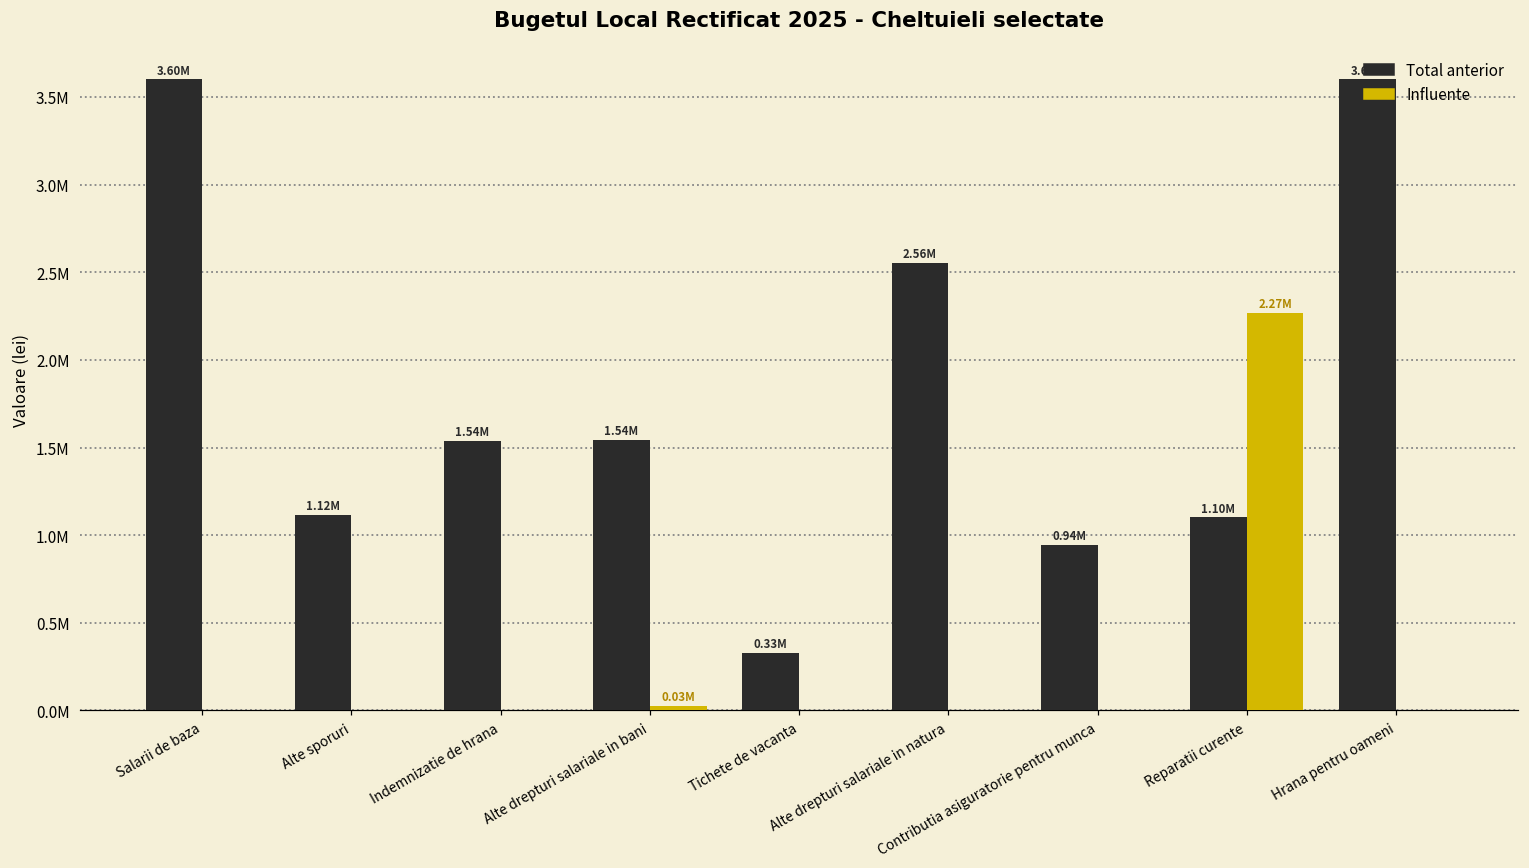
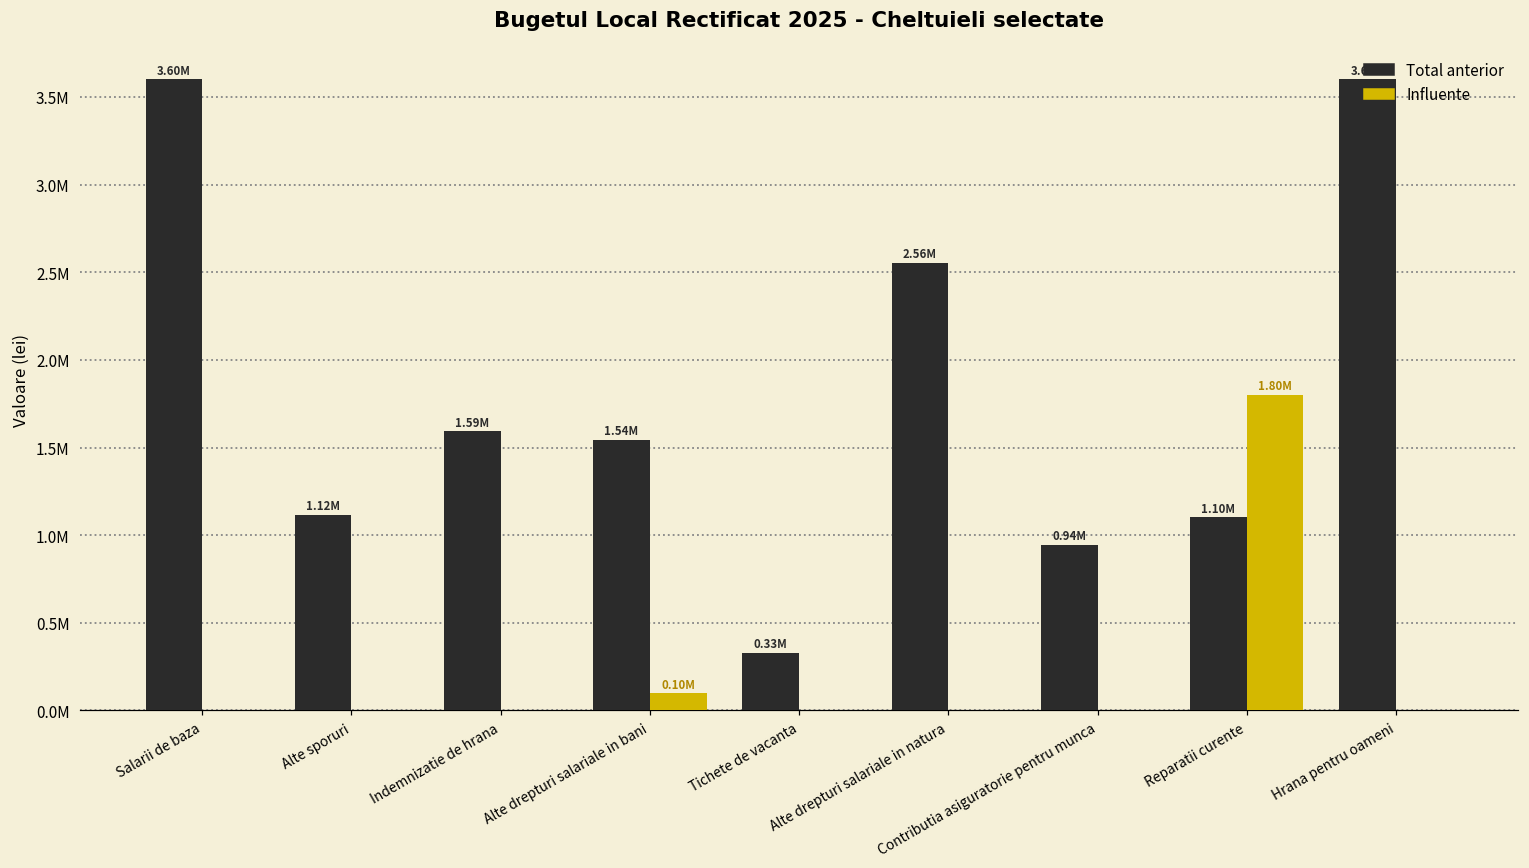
  {
    "Total anterior": {
      "Salarii de baza": "3.60M",
      "Alte sporuri": "1.12M",
-     "Indemnizatie de hrana": "1.54M",
+     "Indemnizatie de hrana": "1.59M",
      "Alte drepturi salariale in bani": "1.54M",
      "Tichete de vacanta": "0.33M",
      "Alte drepturi salariale in natura": "2.56M",
      "Contributia asiguratorie pentru munca": "0.94M",
      "Reparatii curente": "1.10M"
    },
    "Influente": {
-     "Alte drepturi salariale in bani": "0.03M",
-     "Reparatii curente": "2.27M"
+     "Alte drepturi salariale in bani": "0.10M",
+     "Reparatii curente": "1.80M"
    }
  }
